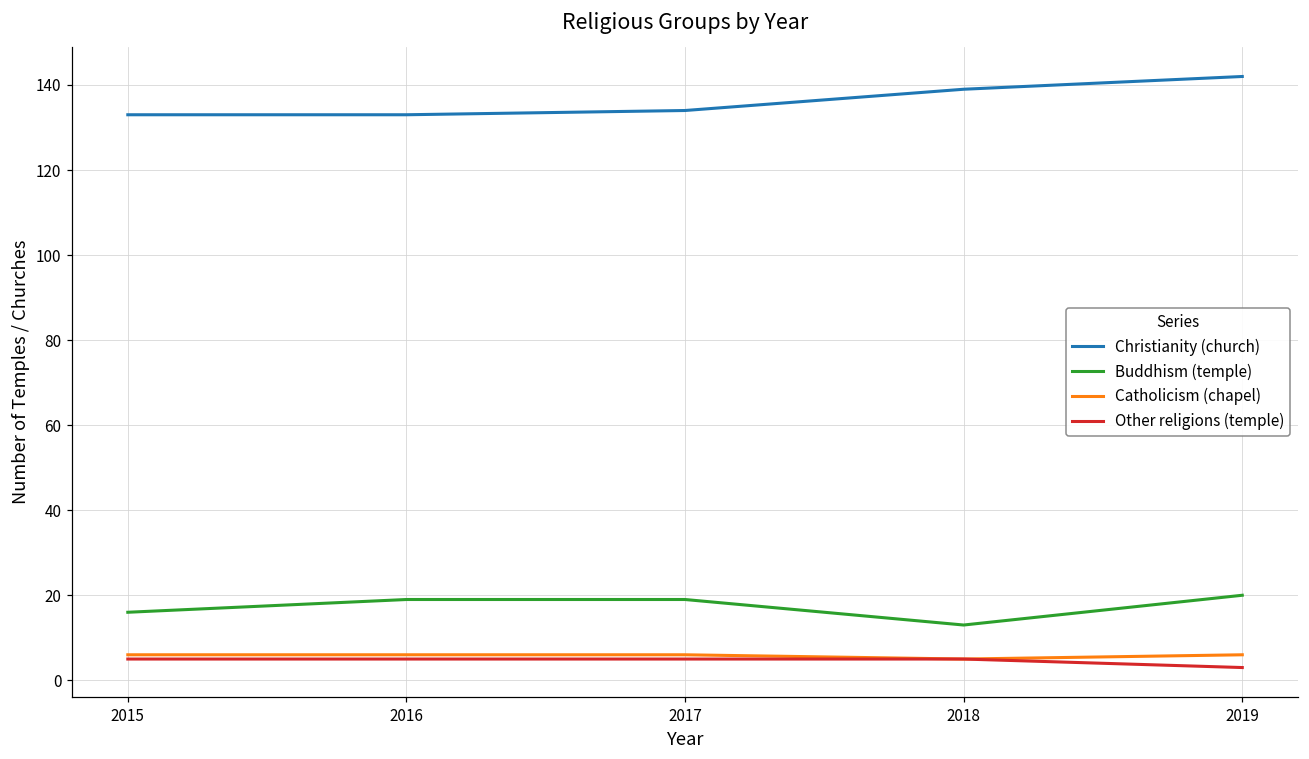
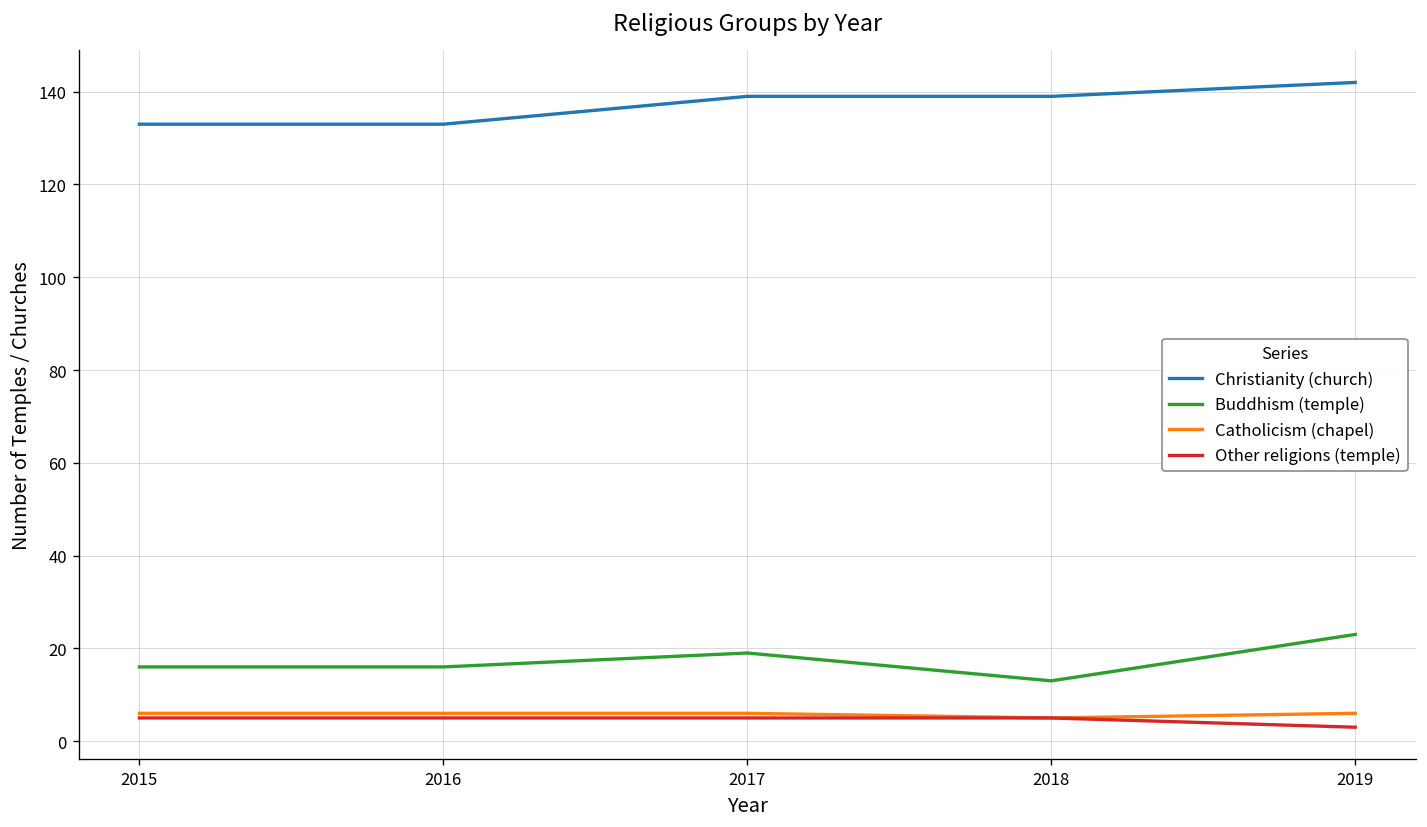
  {
    "Christianity (church)": {
      "2015": 133,
      "2016": 133,
-     "2017": 134,
+     "2017": 139,
      "2018": 139,
      "2019": 142
    },
    "Buddhism (temple)": {
      "2015": 16,
-     "2016": 19,
+     "2016": 16,
      "2017": 19,
      "2018": 13,
-     "2019": 20
+     "2019": 23
    },
    "Catholicism (chapel)": {
      "2015": 6,
      "2016": 6,
      "2017": 6,
      "2019": 6
    },
    "Other religions (temple)": {
      "2015": 5,
      "2016": 5,
      "2017": 5,
      "2019": 3
    }
  }
